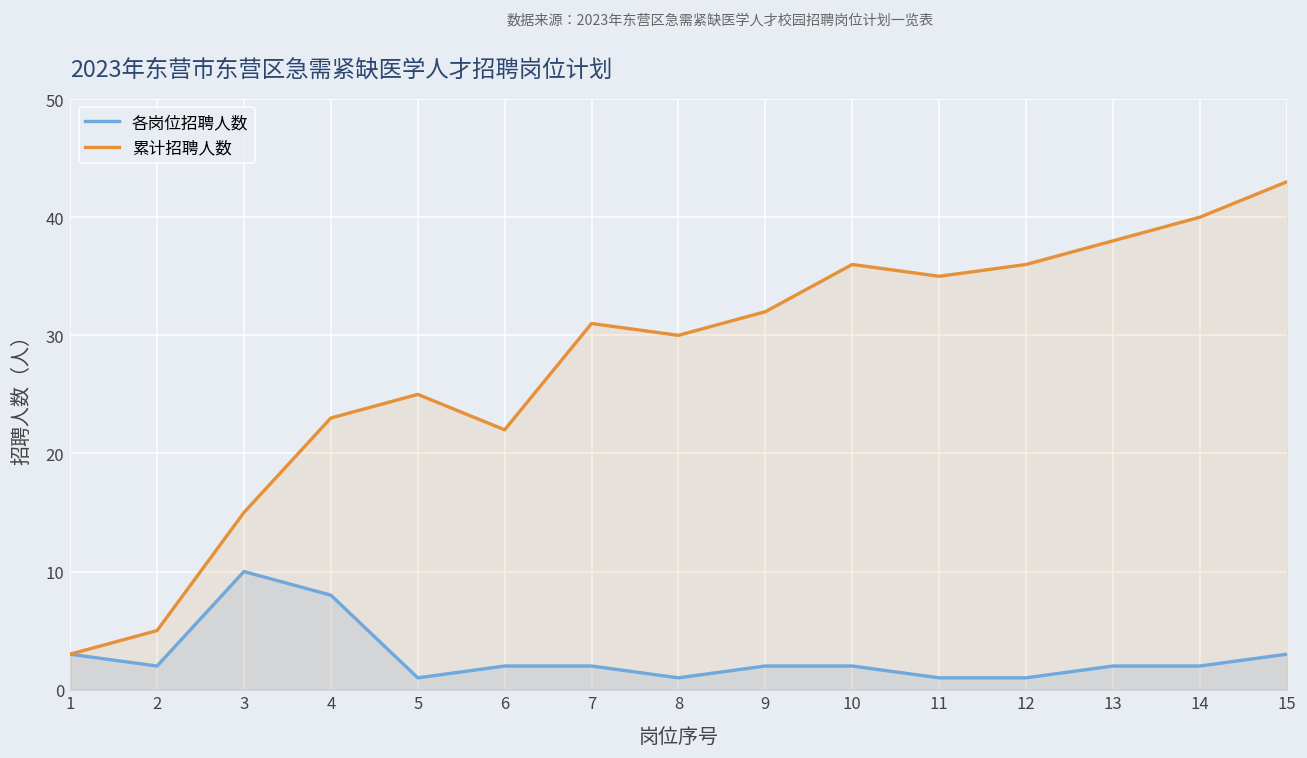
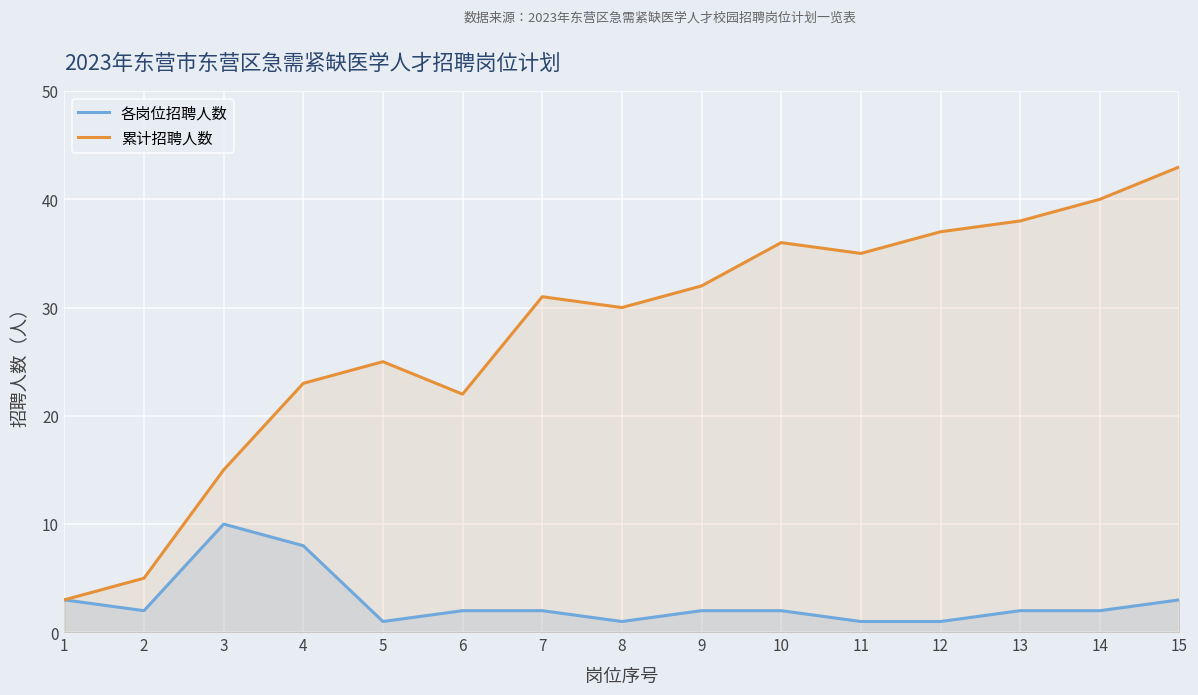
  {
    "各岗位招聘人数": {
      "2": 2,
      "3": 10,
      "4": 8,
      "5": 1,
      "6": 2,
      "7": 2,
      "8": 1,
      "9": 2,
      "10": 2,
      "11": 1,
      "12": 1,
      "13": 2,
      "14": 2,
      "15": 3
    },
    "累计招聘人数": {
      "2": 5,
      "3": 15,
      "4": 23,
      "5": 25,
      "6": 22,
      "7": 31,
      "8": 30,
      "9": 32,
      "10": 36,
      "11": 35,
-     "12": 36,
+     "12": 37,
      "13": 38,
      "14": 40,
      "15": 43
    }
  }
